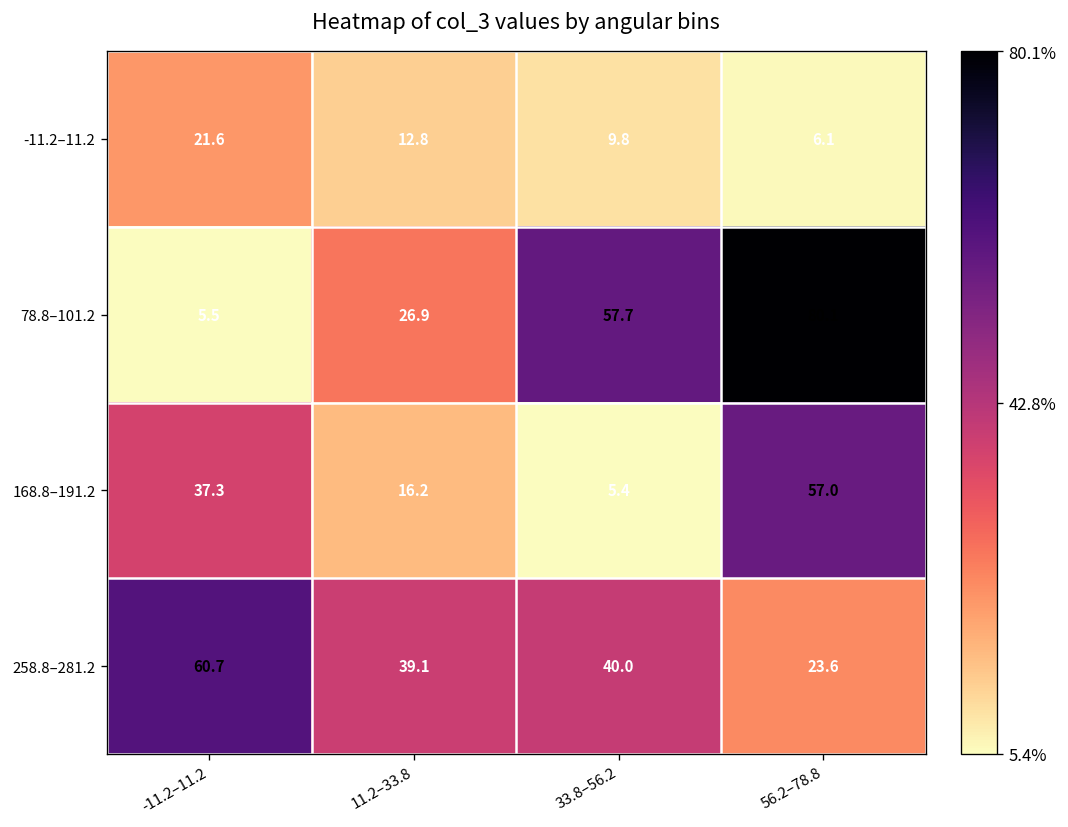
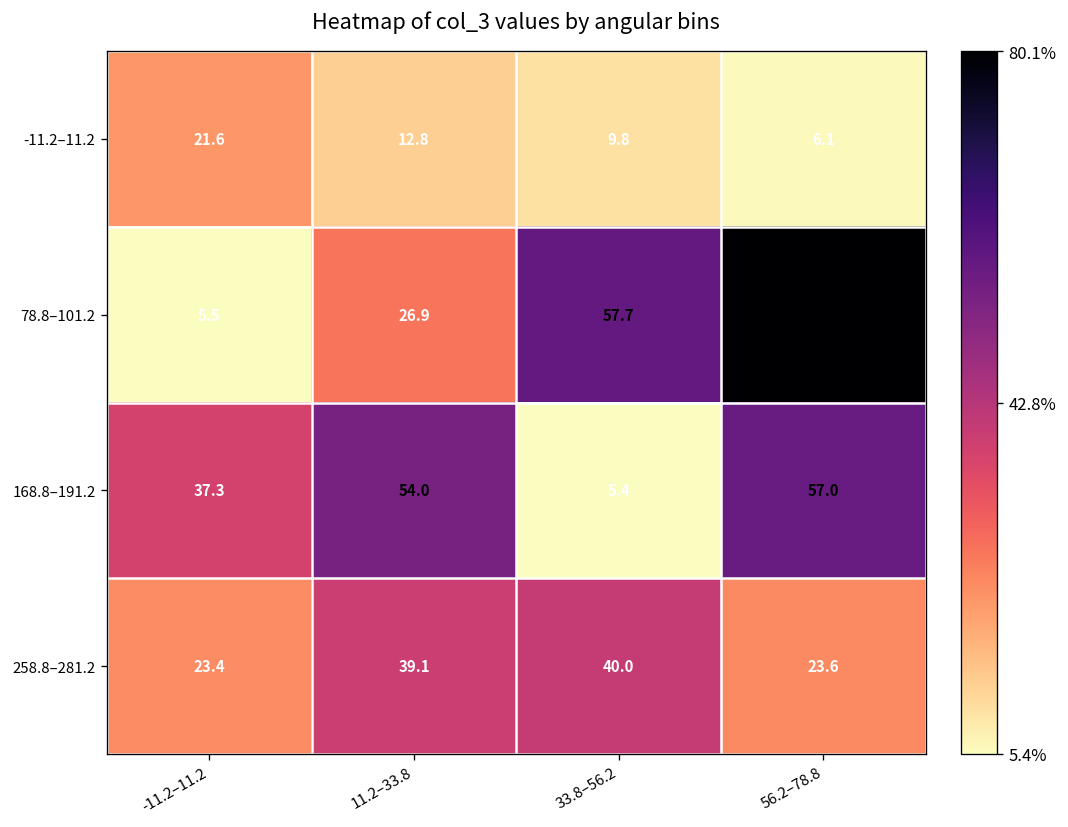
  {
    "-11.2–11.2": {
      "-11.2–11.2": 21.6,
      "11.2–33.8": 12.8,
      "33.8–56.2": 9.8,
      "56.2–78.8": 6.1
    },
    "78.8–101.2": {
      "-11.2–11.2": 5.5,
      "11.2–33.8": 26.9,
      "33.8–56.2": 57.7
    },
    "168.8–191.2": {
      "-11.2–11.2": 37.3,
-     "11.2–33.8": 16.2,
+     "11.2–33.8": 54.0,
      "33.8–56.2": 5.4,
      "56.2–78.8": 57.0
    },
    "258.8–281.2": {
-     "-11.2–11.2": 60.7,
+     "-11.2–11.2": 23.4,
      "11.2–33.8": 39.1,
      "33.8–56.2": 40.0,
      "56.2–78.8": 23.6
    }
  }
